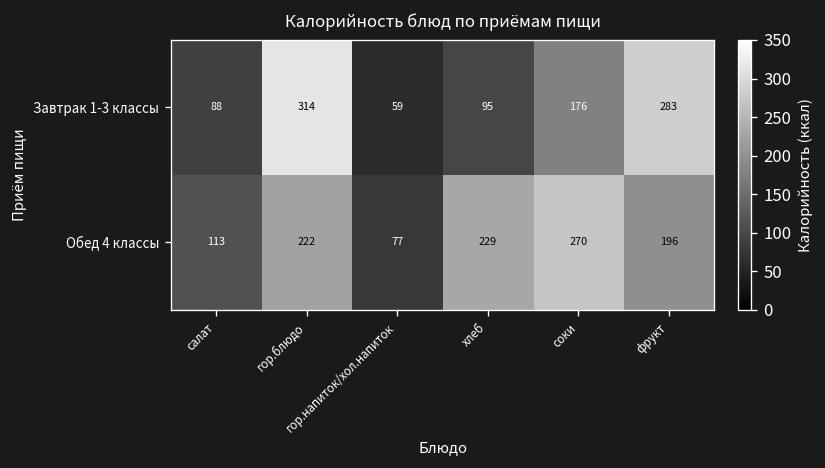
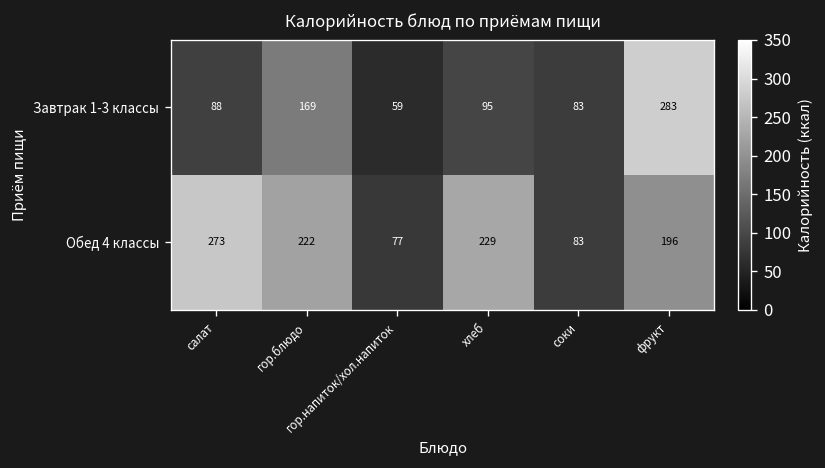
  {
    "Завтрак 1-3 классы": {
      "салат": 88,
-     "гор.блюдо": 314,
+     "гор.блюдо": 169,
      "гор.напиток/хол.напиток": 59,
      "хлеб": 95,
-     "соки": 176,
+     "соки": 83,
      "фрукт": 283
    },
    "Обед 4 классы": {
-     "салат": 113,
+     "салат": 273,
      "гор.блюдо": 222,
      "гор.напиток/хол.напиток": 77,
      "хлеб": 229,
-     "соки": 270,
+     "соки": 83,
      "фрукт": 196
    }
  }
